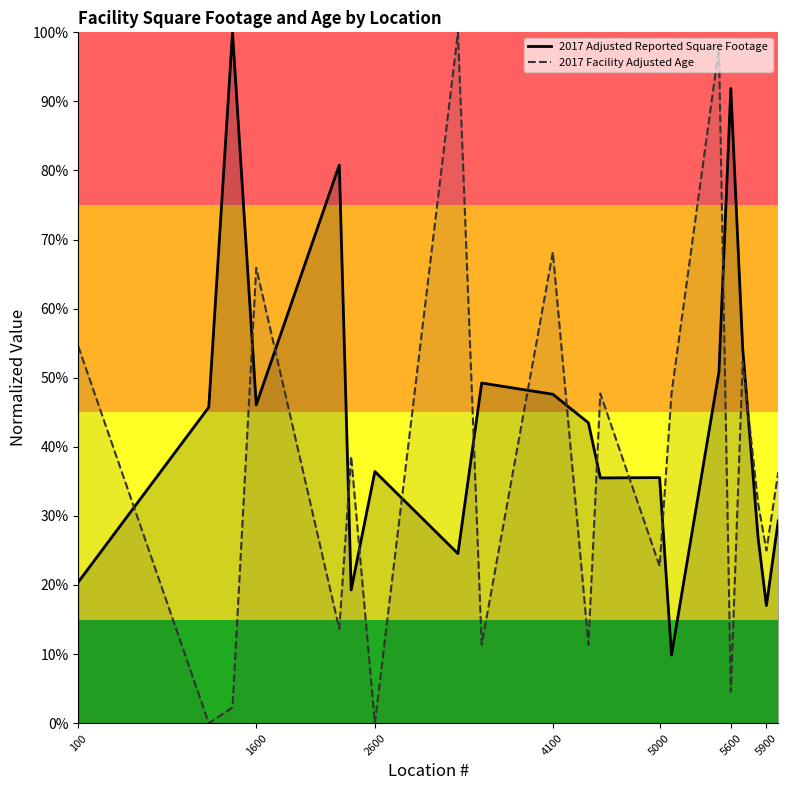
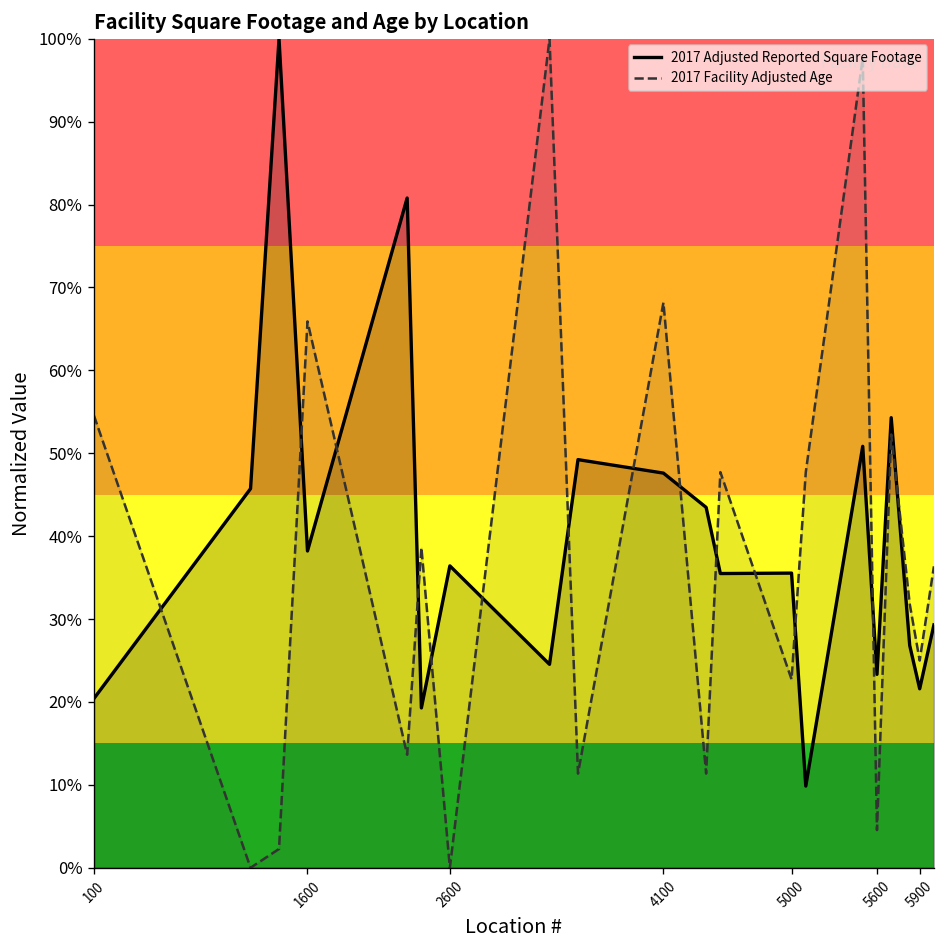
  {
    "2017 Adjusted Reported Square Footage": {
      "100": "20%",
-     "1600": "46%",
+     "1600": "38%",
      "2600": "36%",
      "4100": "48%",
      "5000": "36%",
-     "5600": "92%",
-     "5900": "17%"
+     "5600": "23%",
+     "5900": "22%"
    },
    "2017 Facility Adjusted Age": {
      "100": "55%",
      "1600": "66%",
      "2600": "0%",
      "4100": "68%",
      "5000": "23%",
      "5600": "5%",
      "5900": "25%"
    }
  }
